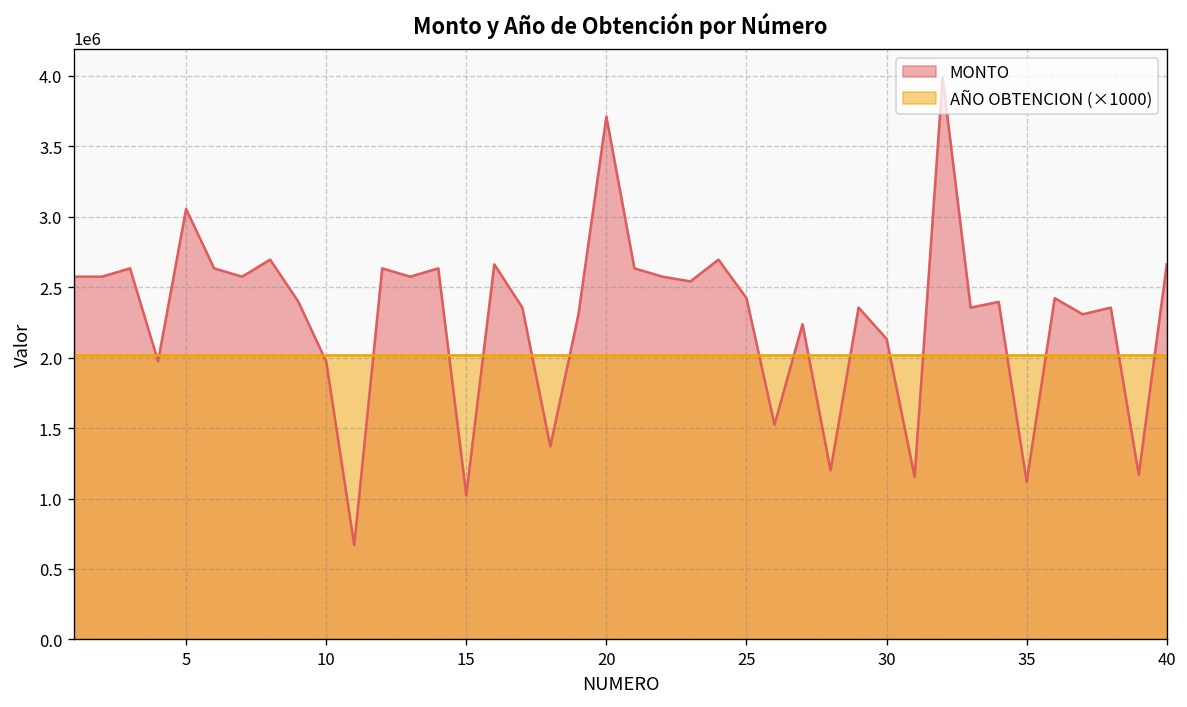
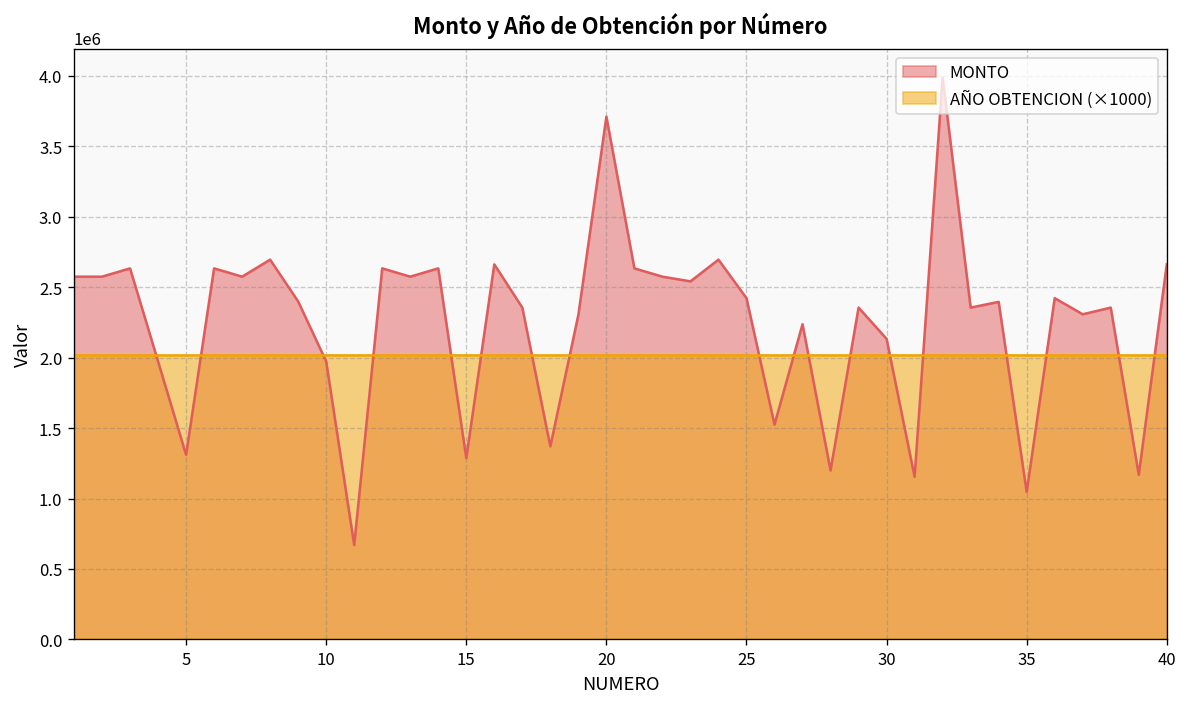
  {
    "MONTO": {
-     "5": 3050000,
+     "5": 1310000,
      "10": 1970000,
-     "15": 1020000,
+     "15": 1290000,
      "20": 3710000,
      "25": 2420000,
      "30": 2130000,
-     "35": 1120000,
+     "35": 1050000,
      "40": 2660000
    },
    "AÑO OBTENCION (×1000)": {
      "5": 2020000,
      "10": 2020000,
      "15": 2020000,
      "20": 2020000,
      "25": 2020000,
      "30": 2020000,
      "35": 2020000,
      "40": 2020000
    }
  }
